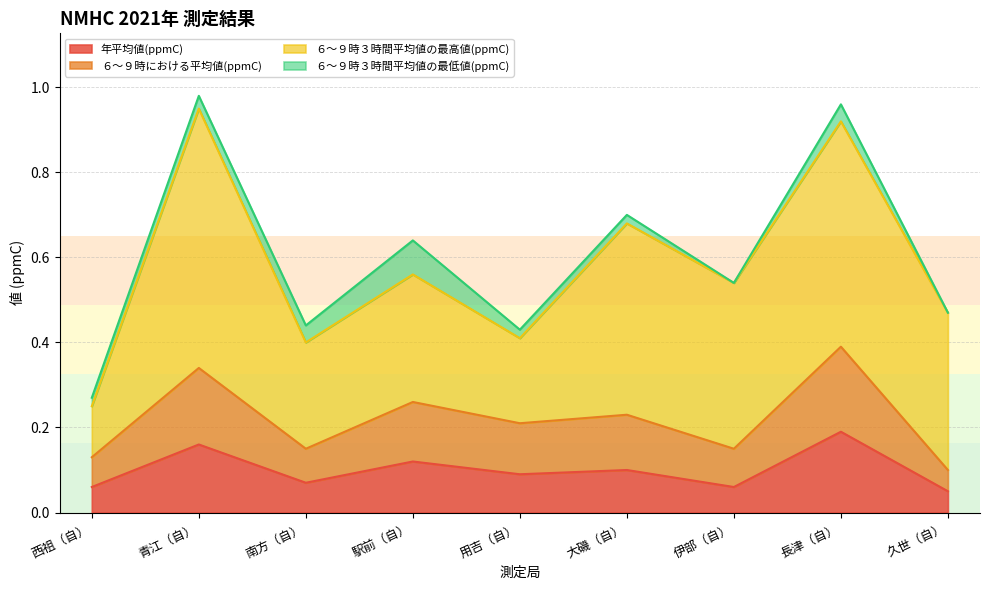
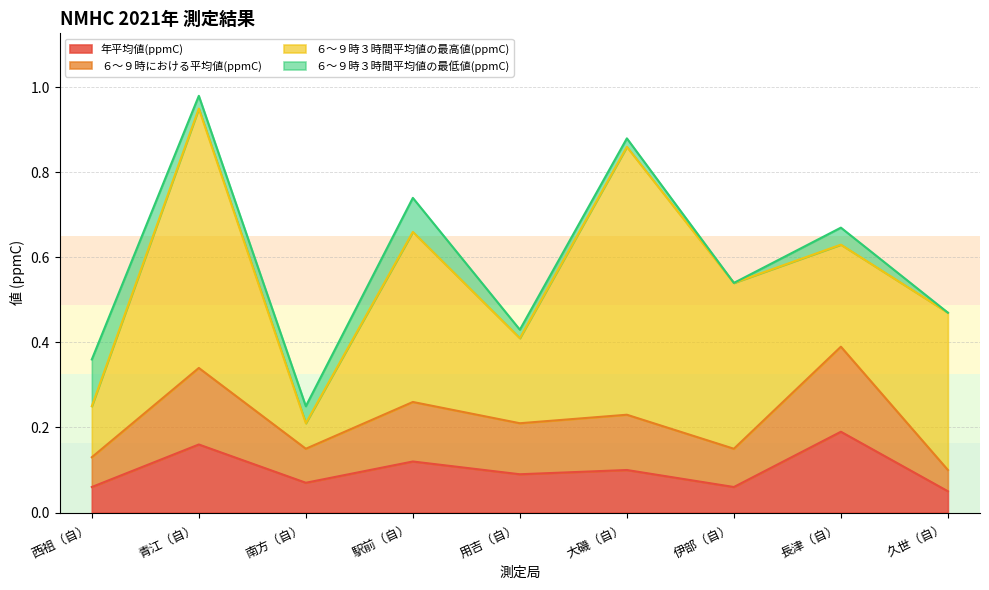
  {
    "６～９時３時間平均値の最高値(ppmC)": {
      "西祖（自）": 0.12,
      "青江（自）": 0.61,
-     "南方（自）": 0.25,
-     "駅前（自）": 0.3,
+     "南方（自）": 0.06,
+     "駅前（自）": 0.4,
      "用吉（自）": 0.20,
-     "大磯（自）": 0.45,
-     "長津（自）": 0.53
+     "大磯（自）": 0.63,
+     "長津（自）": 0.24
    },
    "６～９時３時間平均値の最低値(ppmC)": {
-     "西祖（自）": 0.02,
+     "西祖（自）": 0.11,
      "青江（自）": 0.03,
      "南方（自）": 0.04,
      "駅前（自）": 0.08,
      "用吉（自）": 0.02,
      "大磯（自）": 0.02,
      "長津（自）": 0.04
    }
  }
